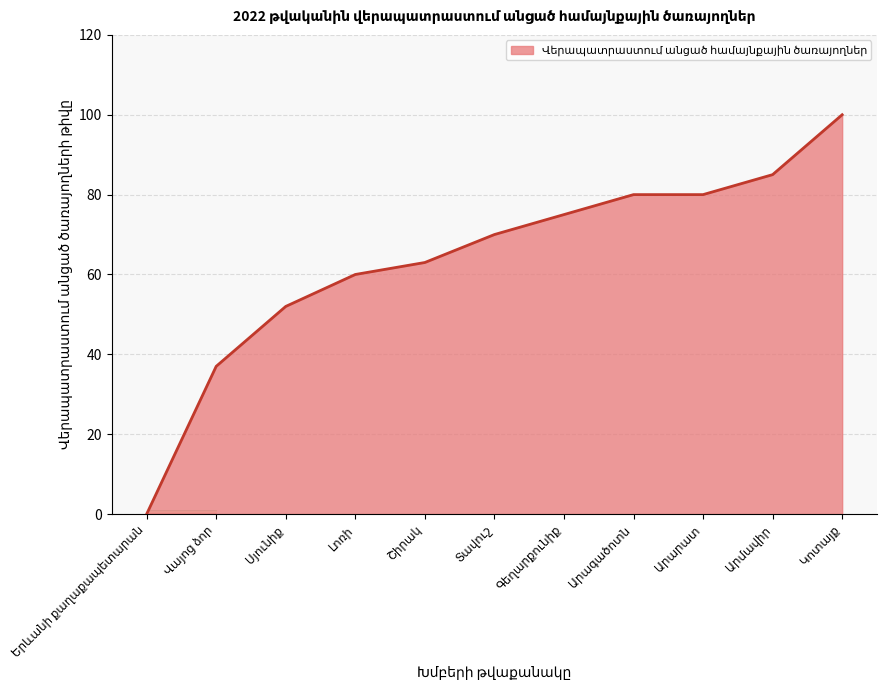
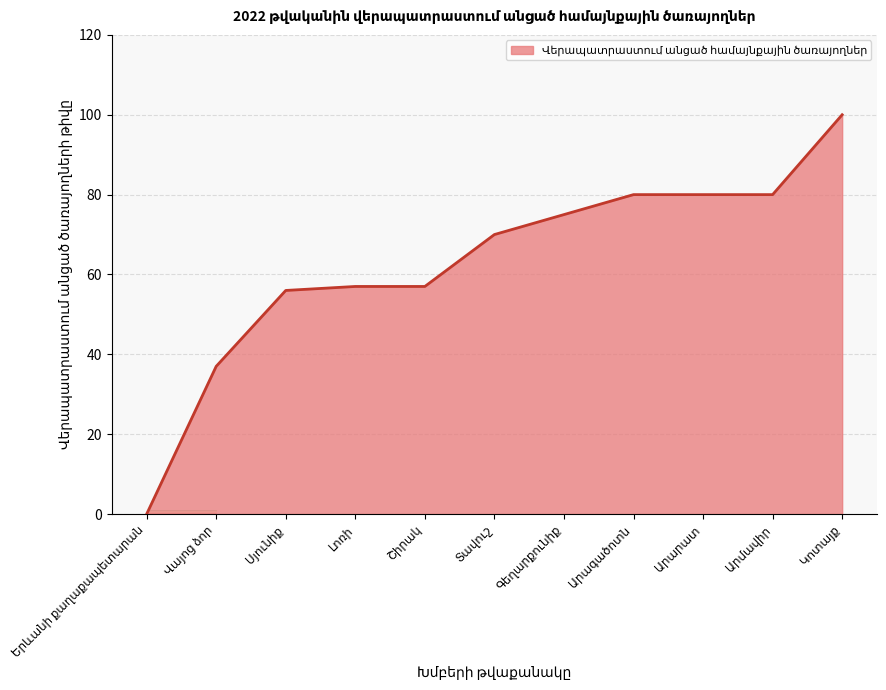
  {
    "Երևանի քաղաքապետարան": 0,
    "Վայոց ձոր": 37,
-   "Սյունիք": 52,
-   "Լոռի": 60,
-   "Շիրակ": 63,
+   "Սյունիք": 56,
+   "Լոռի": 57,
+   "Շիրակ": 57,
    "Տավուշ": 70,
    "Գեղարքունիք": 75,
    "Արագածոտն": 80,
    "Արարատ": 80,
-   "Արմավիր": 85,
+   "Արմավիր": 80,
    "Կոտայք": 100
  }
